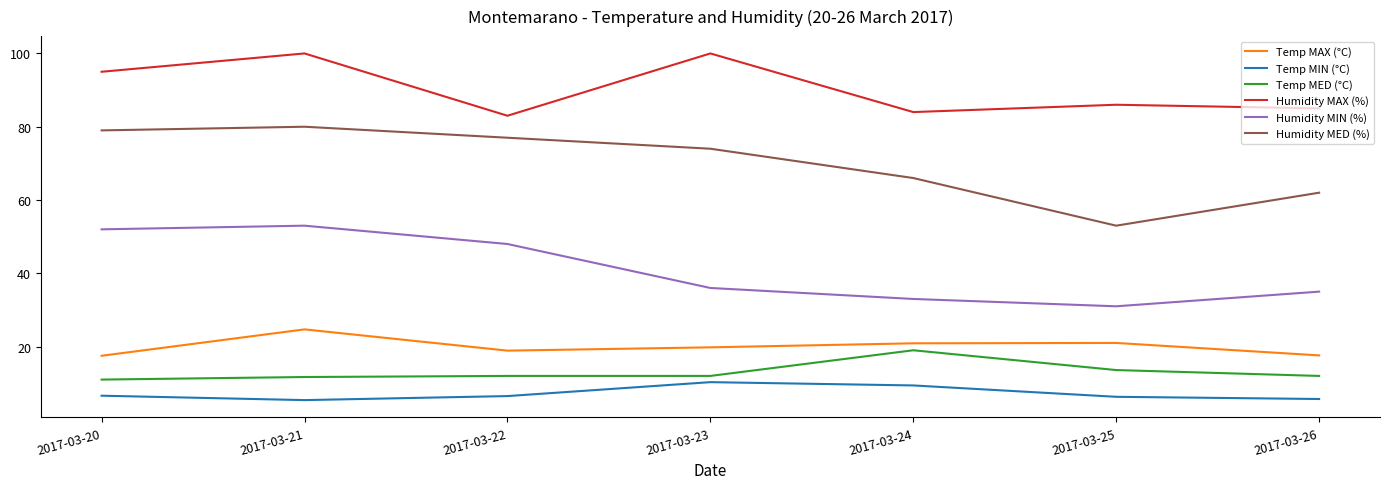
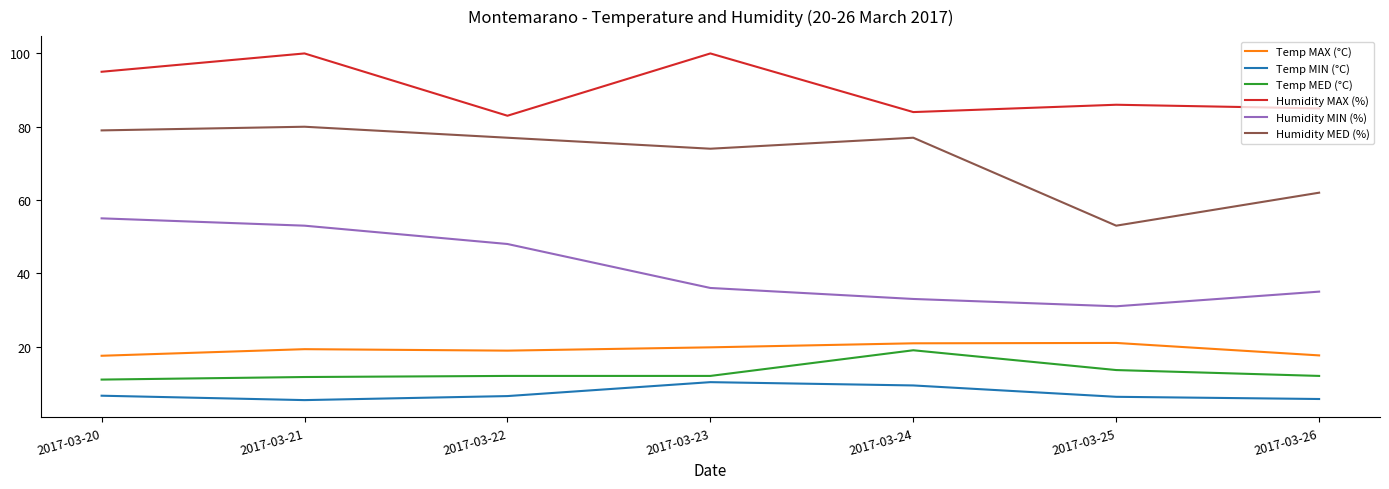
  {
    "Temp MAX (°C)": {
      "2017-03-20": 18,
-     "2017-03-21": 25,
+     "2017-03-21": 19,
      "2017-03-22": 19,
      "2017-03-23": 20,
      "2017-03-24": 21,
      "2017-03-25": 21,
      "2017-03-26": 18
    },
    "Temp MIN (°C)": {
      "2017-03-20": 7,
      "2017-03-21": 5,
      "2017-03-22": 7,
      "2017-03-23": 10,
      "2017-03-24": 9,
      "2017-03-25": 6,
      "2017-03-26": 6
    },
    "Temp MED (°C)": {
      "2017-03-20": 11,
      "2017-03-21": 12,
      "2017-03-22": 12,
      "2017-03-23": 12,
      "2017-03-24": 19,
      "2017-03-25": 14,
      "2017-03-26": 12
    },
    "Humidity MAX (%)": {
      "2017-03-20": 95,
      "2017-03-21": 100,
      "2017-03-22": 83,
      "2017-03-23": 100,
      "2017-03-24": 84,
      "2017-03-25": 86
    },
    "Humidity MIN (%)": {
-     "2017-03-20": 52,
+     "2017-03-20": 55,
      "2017-03-21": 53,
      "2017-03-22": 48,
      "2017-03-23": 36,
      "2017-03-24": 33,
      "2017-03-25": 31,
      "2017-03-26": 35
    },
    "Humidity MED (%)": {
      "2017-03-20": 79,
      "2017-03-21": 80,
      "2017-03-22": 77,
      "2017-03-23": 74,
-     "2017-03-24": 66,
+     "2017-03-24": 77,
      "2017-03-25": 53,
      "2017-03-26": 62
    }
  }
